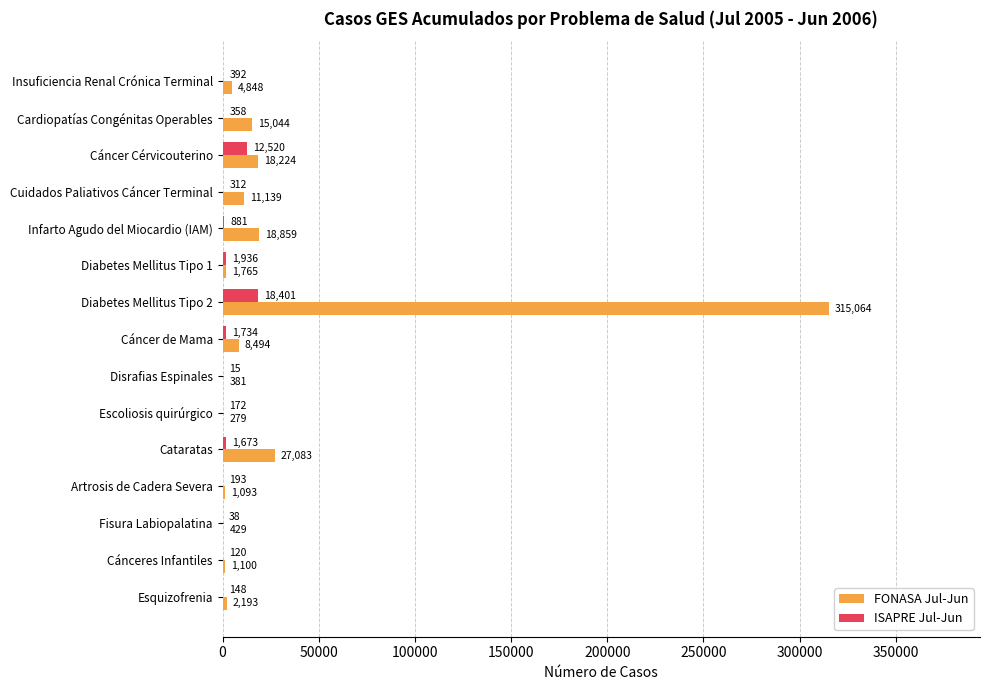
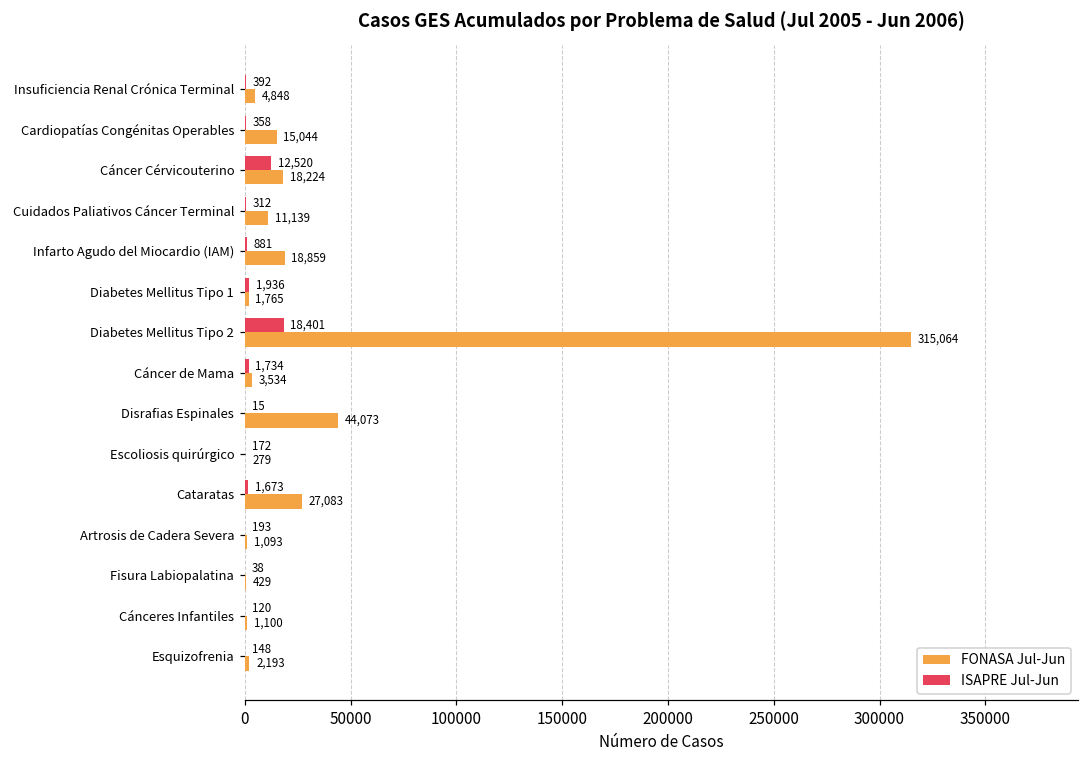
  {
    "FONASA Jul-Jun": {
      "Insuficiencia Renal Crónica Terminal": "4,848",
      "Cardiopatías Congénitas Operables": "15,044",
      "Cáncer Cérvicouterino": "18,224",
      "Cuidados Paliativos Cáncer Terminal": "11,139",
      "Infarto Agudo del Miocardio (IAM)": "18,859",
      "Diabetes Mellitus Tipo 1": "1,765",
      "Diabetes Mellitus Tipo 2": "315,064",
-     "Cáncer de Mama": "8,494",
-     "Disrafias Espinales": "381",
+     "Cáncer de Mama": "3,534",
+     "Disrafias Espinales": "44,073",
      "Escoliosis quirúrgico": "279",
      "Cataratas": "27,083",
      "Artrosis de Cadera Severa": "1,093",
      "Fisura Labiopalatina": "429",
      "Cánceres Infantiles": "1,100",
      "Esquizofrenia": "2,193"
    },
    "ISAPRE Jul-Jun": {
      "Insuficiencia Renal Crónica Terminal": "392",
      "Cardiopatías Congénitas Operables": "358",
      "Cáncer Cérvicouterino": "12,520",
      "Cuidados Paliativos Cáncer Terminal": "312",
      "Infarto Agudo del Miocardio (IAM)": "881",
      "Diabetes Mellitus Tipo 1": "1,936",
      "Diabetes Mellitus Tipo 2": "18,401",
      "Cáncer de Mama": "1,734",
      "Disrafias Espinales": "15",
      "Escoliosis quirúrgico": "172",
      "Cataratas": "1,673",
      "Artrosis de Cadera Severa": "193",
      "Fisura Labiopalatina": "38",
      "Cánceres Infantiles": "120",
      "Esquizofrenia": "148"
    }
  }
